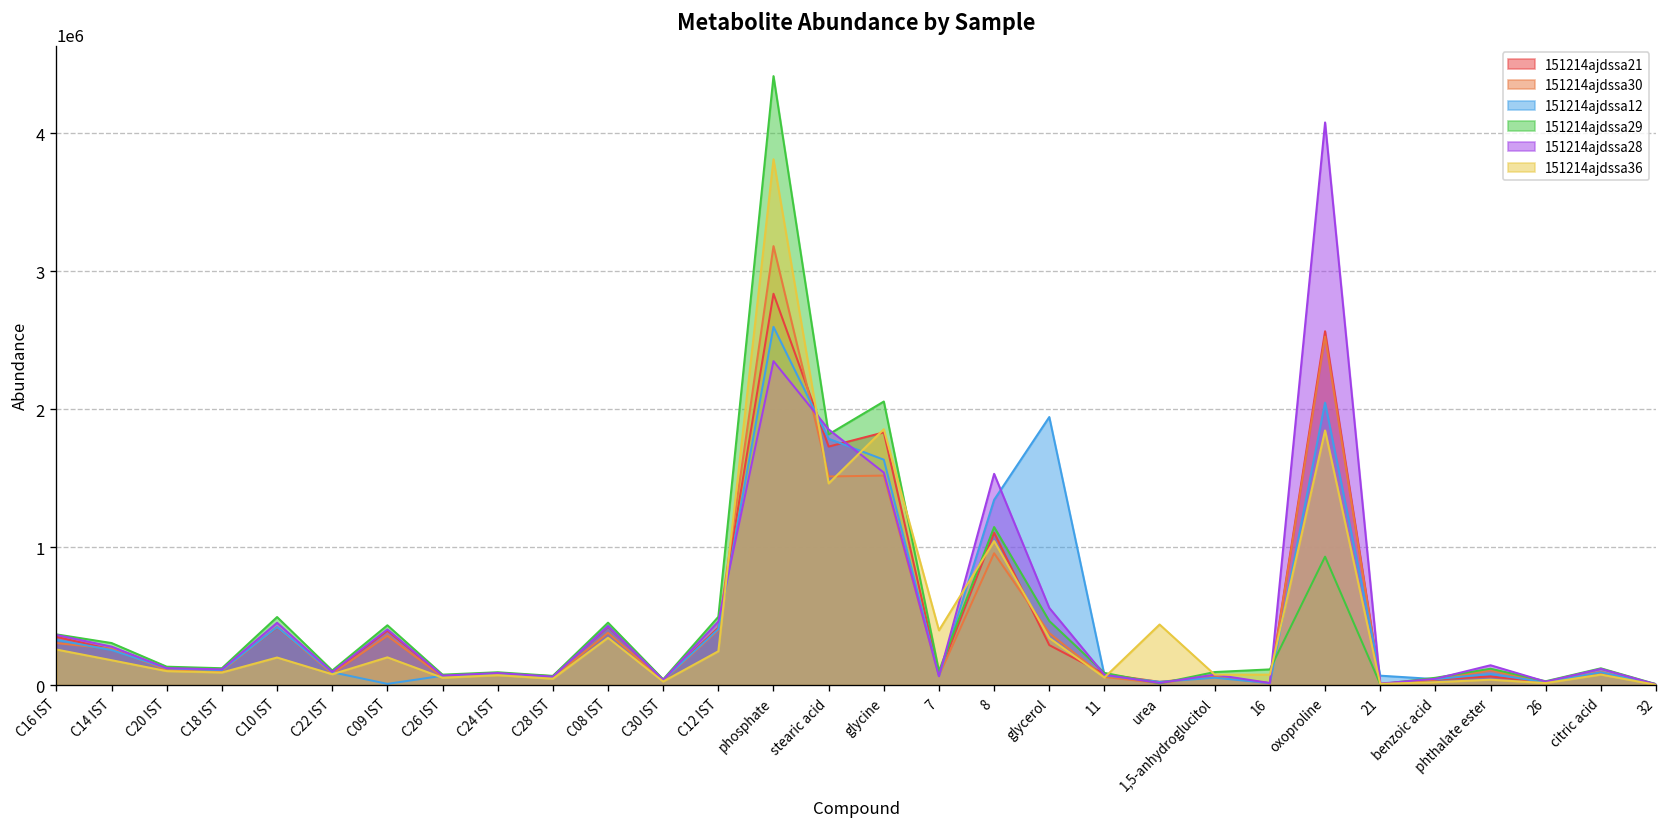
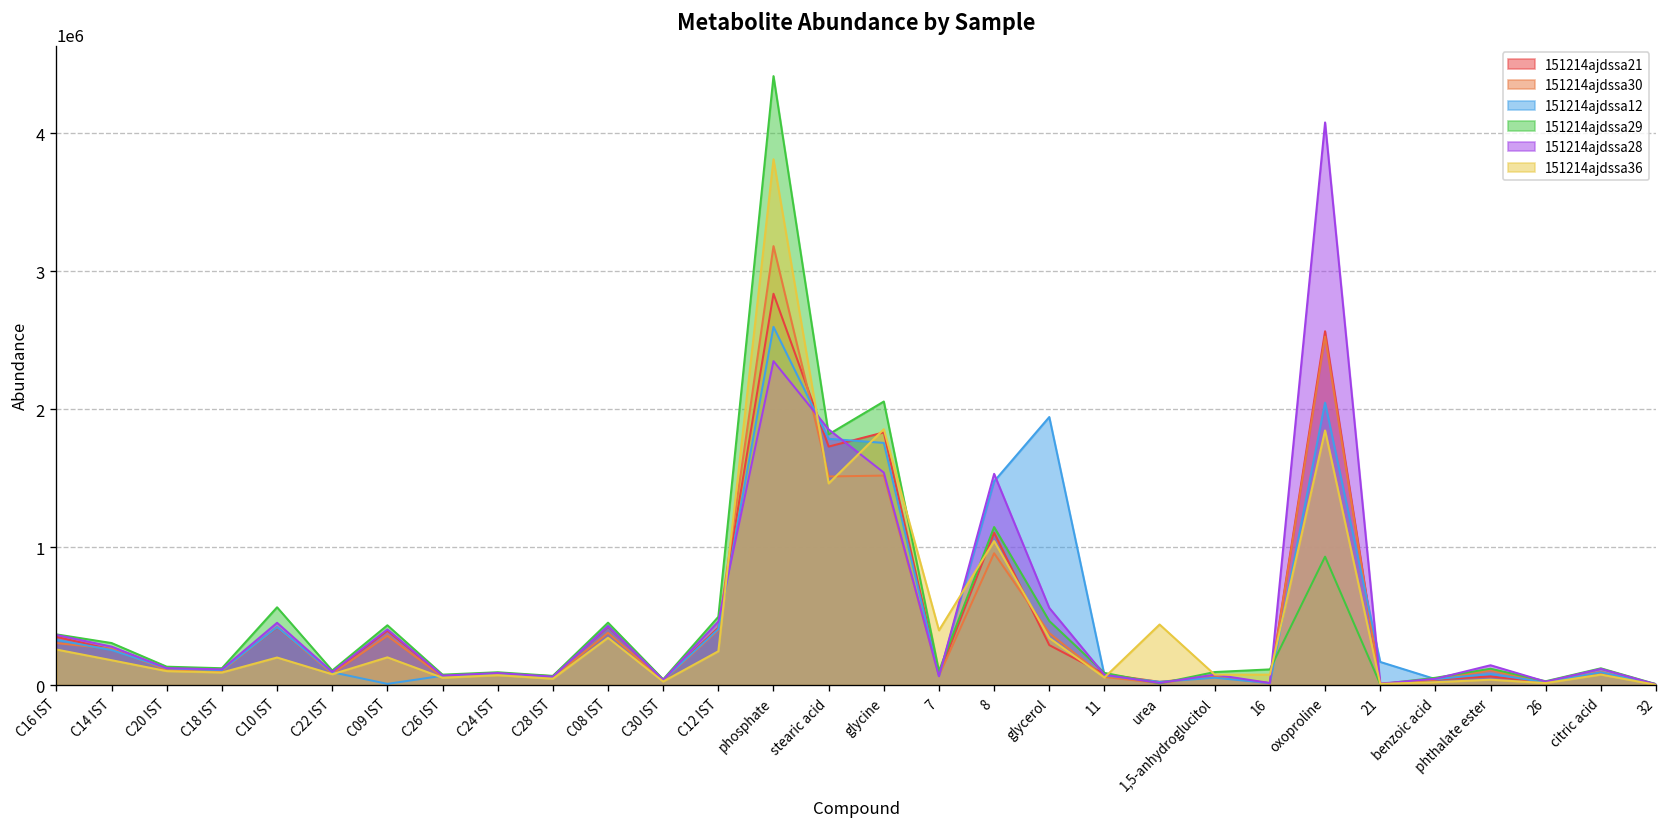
  {
    "151214ajdssa12": {
      "C09 IST": 10000,
      "phosphate": 2600000,
      "stearic acid": 1790000,
-     "glycine": 1630000,
-     "8": 1340000,
+     "glycine": 1760000,
+     "8": 1480000,
      "glycerol": 1940000,
      "oxoproline": 2050000,
-     "21": 70000
+     "21": 170000
    },
    "151214ajdssa29": {
      "C14 IST": 300000,
-     "C10 IST": 490000,
+     "C10 IST": 560000,
      "C09 IST": 430000,
      "C08 IST": 450000,
      "C12 IST": 490000,
      "phosphate": 4420000,
      "stearic acid": 1820000,
      "glycine": 2060000,
      "7": 100000,
      "8": 1150000,
      "glycerol": 460000,
      "16": 110000,
      "oxoproline": 930000
    },
    "151214ajdssa28": {
      "C10 IST": 450000,
      "C12 IST": 460000,
      "phosphate": 2350000,
      "stearic acid": 1850000,
      "8": 1530000,
      "glycerol": 560000,
      "oxoproline": 4080000,
      "phthalate ester": 140000
    }
  }
